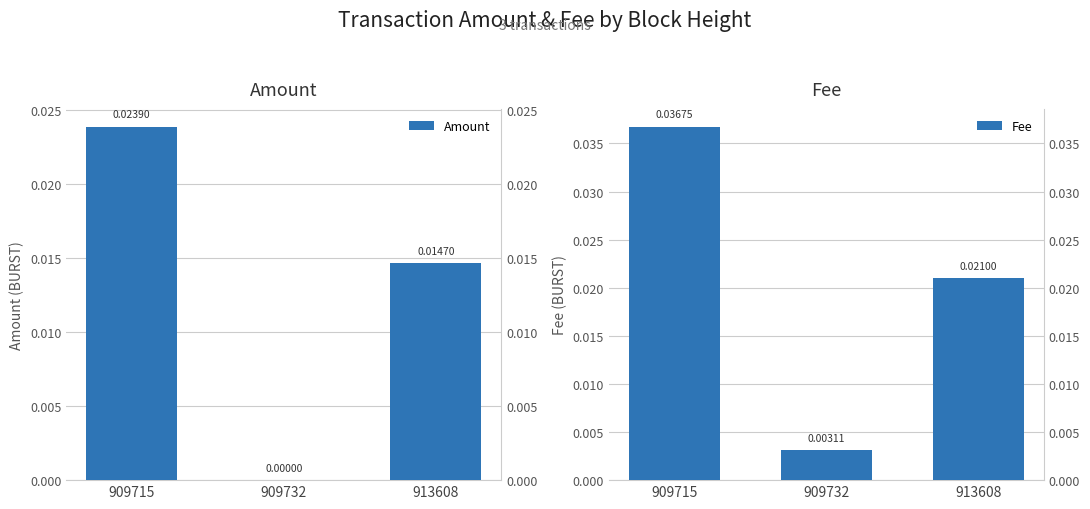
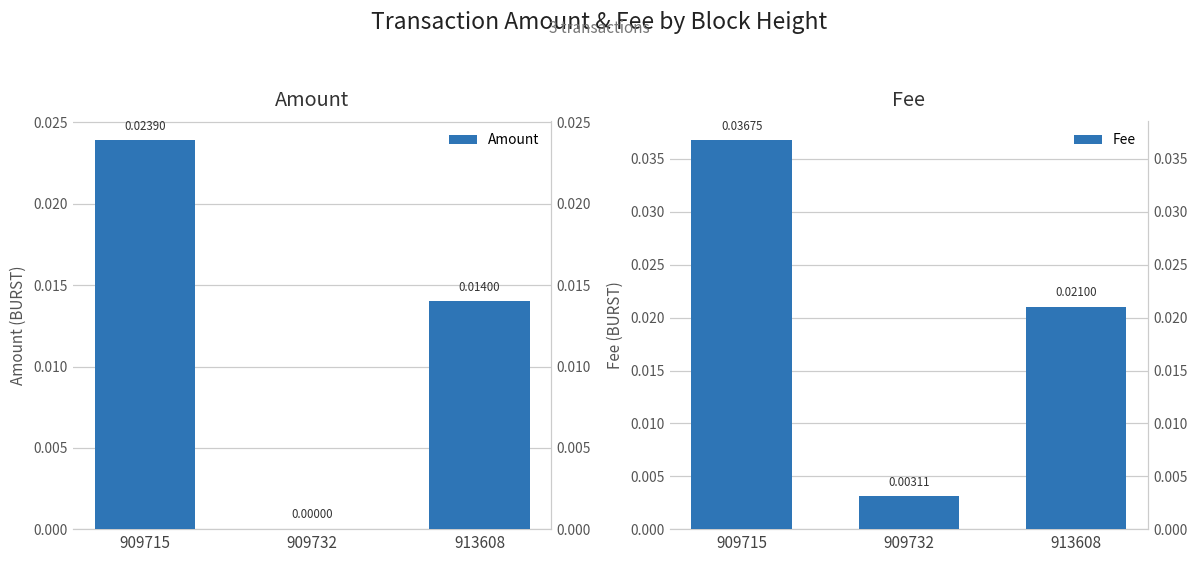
  {
    "Amount": {
      "909715": 0.02390,
      "909732": 0.00000,
-     "913608": 0.01470
+     "913608": 0.01400
    },
    "Fee": {
      "909715": 0.03675,
      "909732": 0.00311,
      "913608": 0.02100
    }
  }
